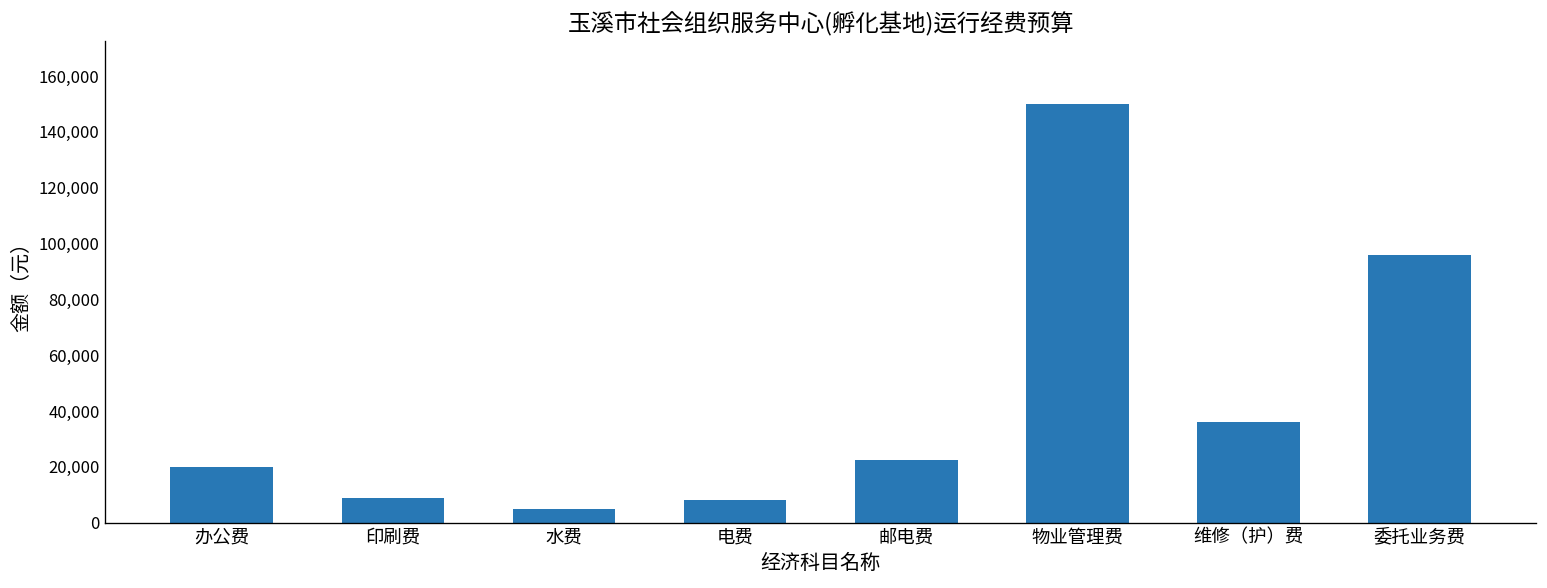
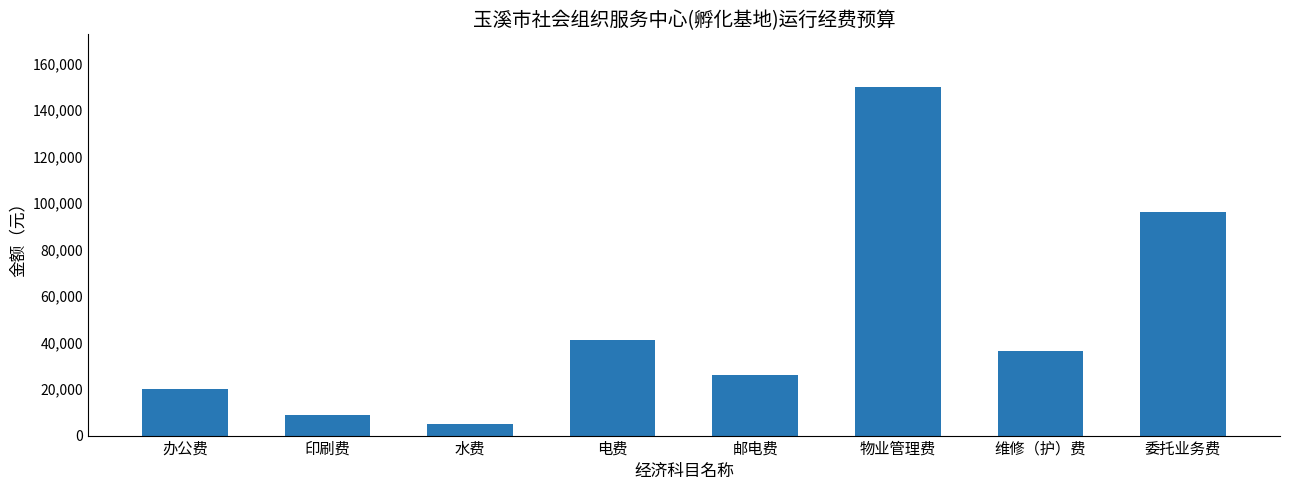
  {
    "办公费": "20,000",
    "印刷费": "9,000",
    "水费": "5,000",
-   "电费": "8,000",
-   "邮电费": "22,000",
+   "电费": "41,000",
+   "邮电费": "26,000",
    "物业管理费": "150,000",
    "维修（护）费": "36,000",
    "委托业务费": "96,000"
  }
